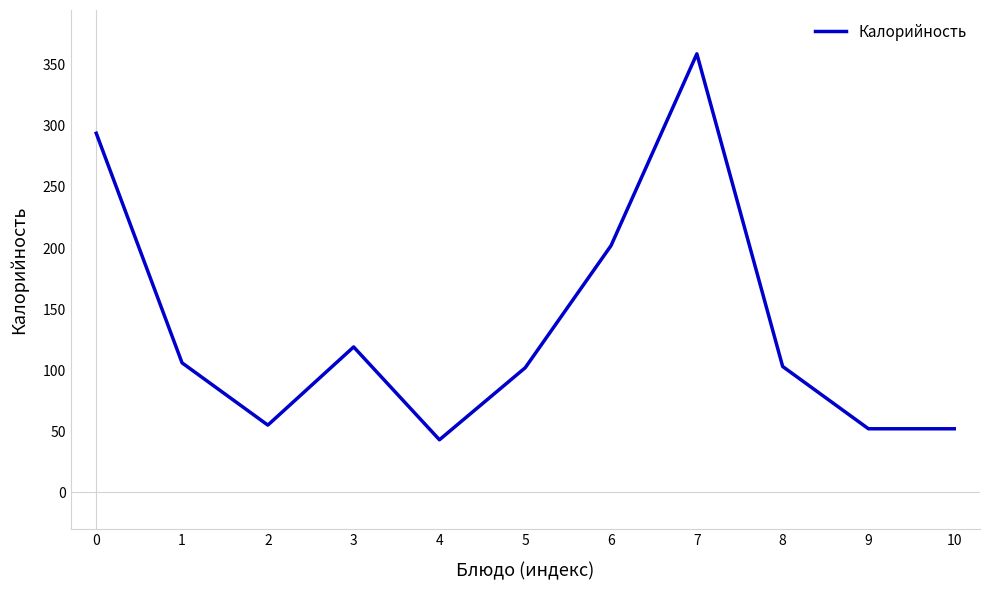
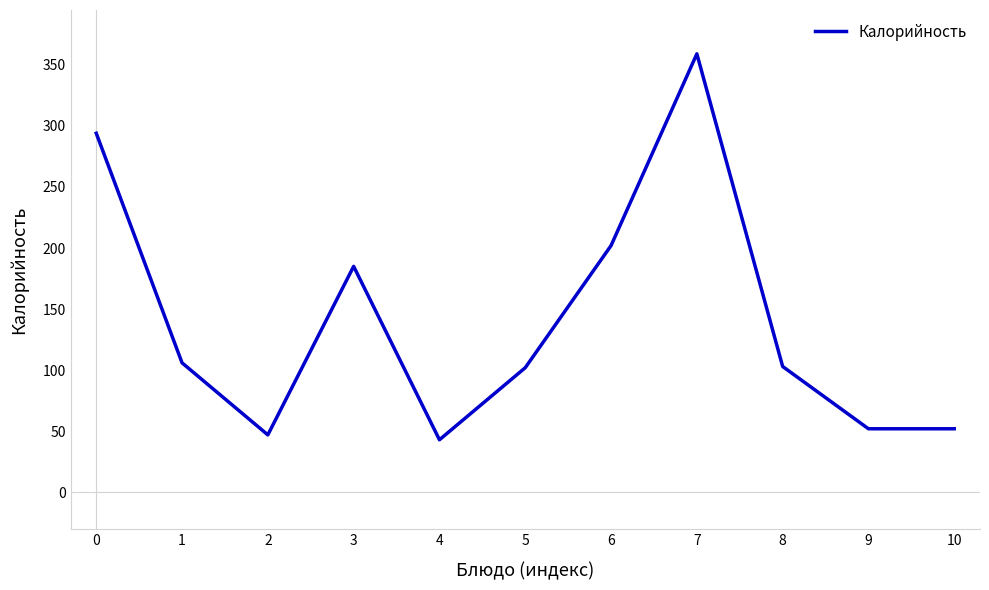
  {
    "0": 294,
    "1": 106,
-   "2": 55,
-   "3": 119,
+   "2": 47,
+   "3": 185,
    "4": 43,
    "5": 102,
    "6": 202,
    "7": 359,
    "8": 103,
    "9": 52,
    "10": 52
  }
